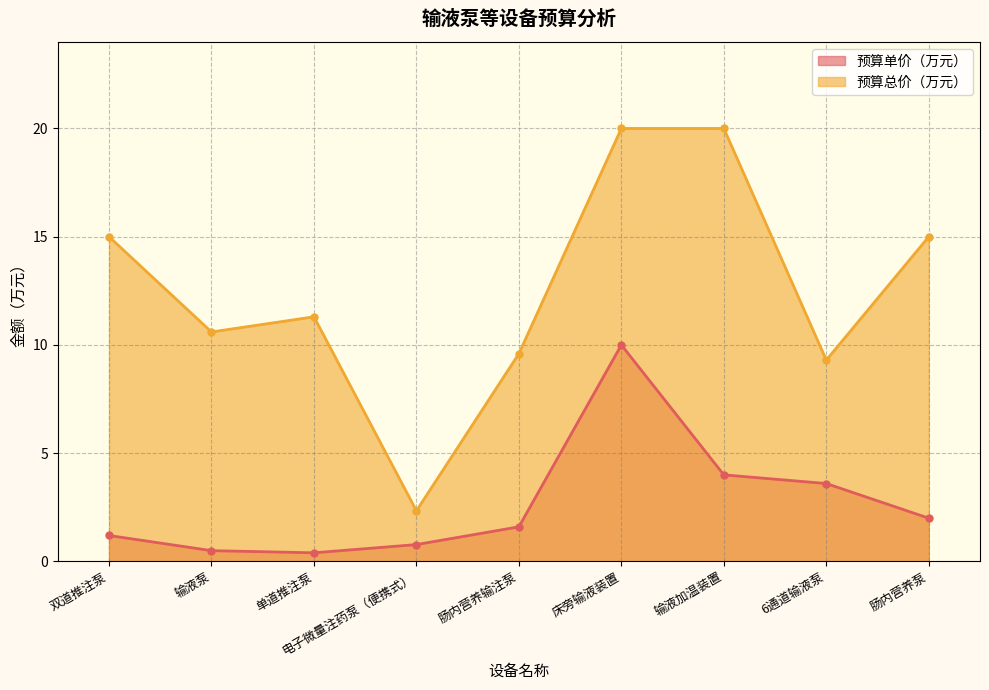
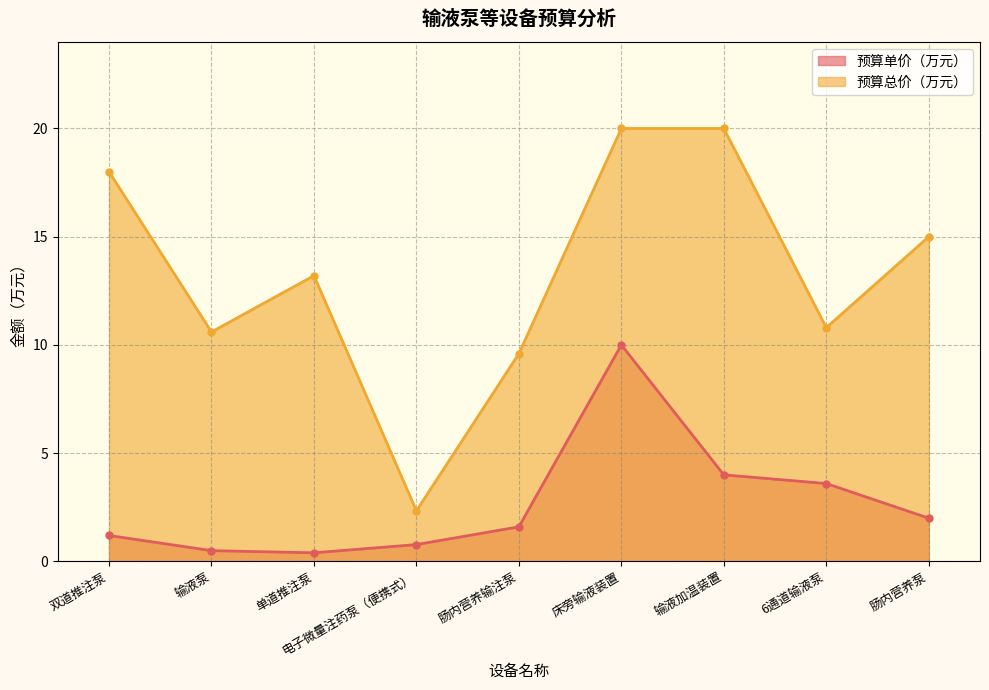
  {
    "预算单价（万元）": {
      "双道推注泵": 1.2,
      "输液泵": 0.5,
      "单道推注泵": 0.4,
      "电子微量注药泵（便携式）": 0.8,
      "肠内营养输注泵": 1.6,
      "床旁输液装置": 10.0,
      "输液加温装置": 4.0,
      "6通道输液泵": 3.6,
      "肠内营养泵": 2.0
    },
    "预算总价（万元）": {
-     "双道推注泵": 15,
+     "双道推注泵": 18,
      "输液泵": 10.6,
-     "单道推注泵": 11.3,
+     "单道推注泵": 13.2,
      "电子微量注药泵（便携式）": 2.3,
      "肠内营养输注泵": 9.6,
      "床旁输液装置": 20.0,
      "输液加温装置": 20.0,
-     "6通道输液泵": 9.3,
+     "6通道输液泵": 10.8,
      "肠内营养泵": 15.0
    }
  }
